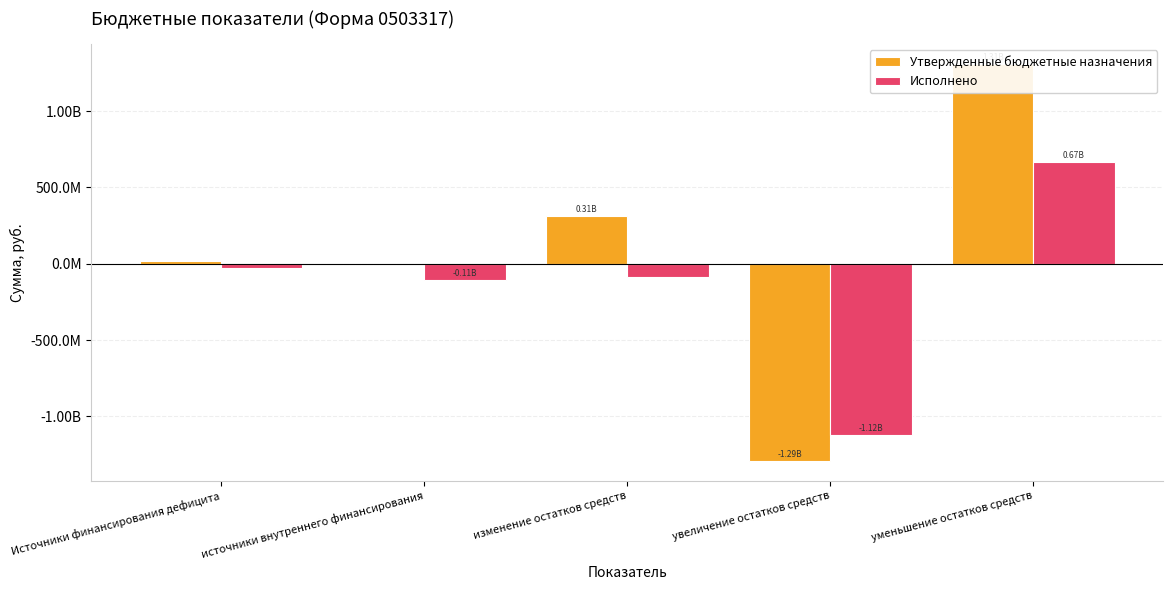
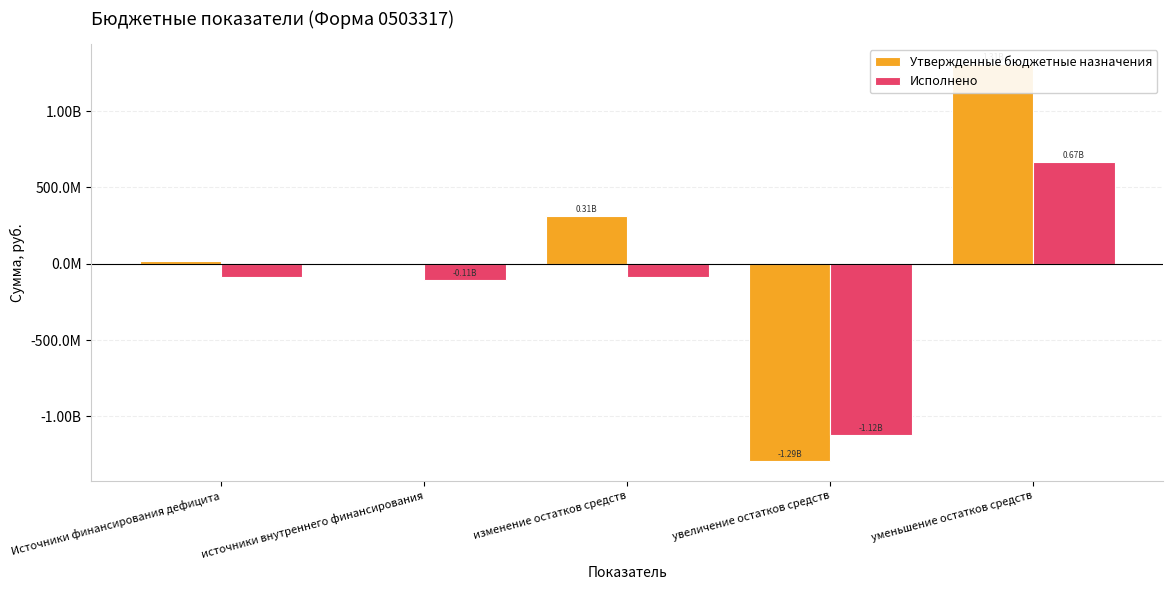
  {
    "Утвержденные бюджетные назначения": {
      "изменение остатков средств": "0.31B",
      "увеличение остатков средств": "-1.29B"
    },
    "Исполнено": {
-     "Источники финансирования дефицита": "-30000000",
+     "Источники финансирования дефицита": "-90000000",
      "изменение остатков средств": "-90000000"
    }
  }
